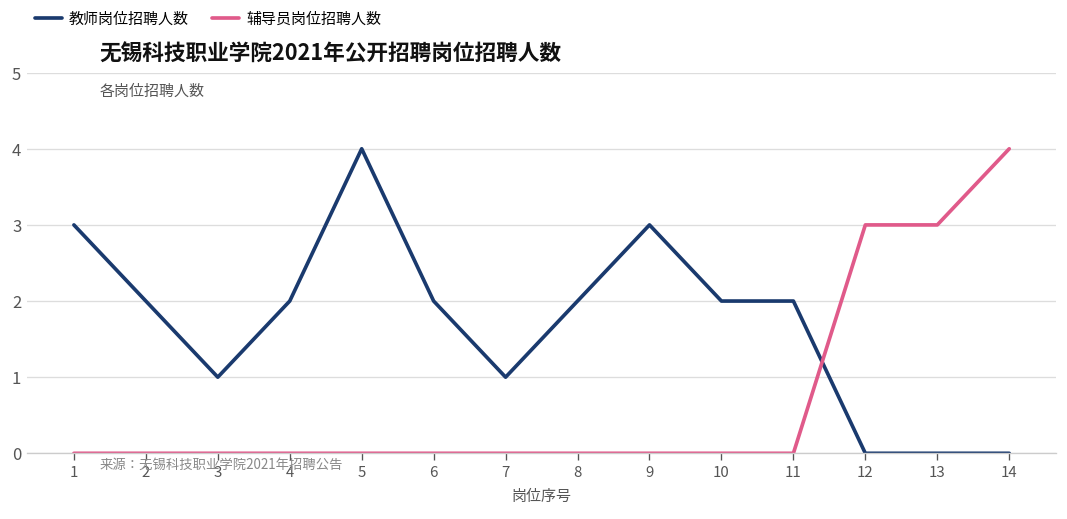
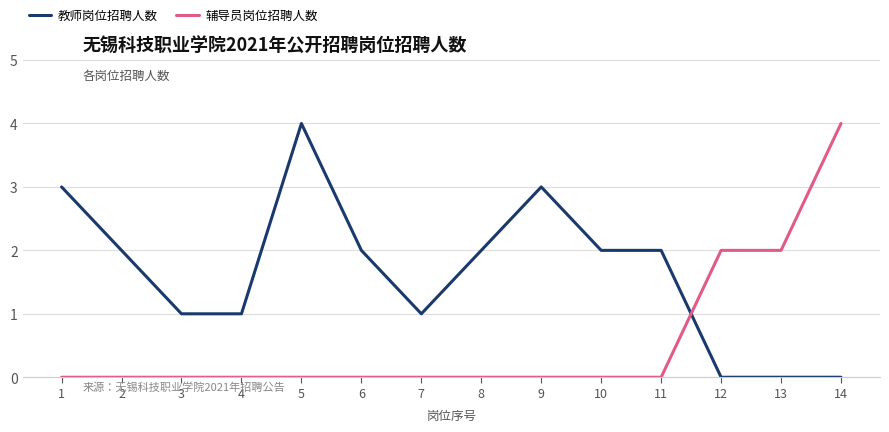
  {
    "教师岗位招聘人数": {
      "1": 3,
      "2": 2,
      "3": 1,
-     "4": 2,
+     "4": 1,
      "5": 4,
      "6": 2,
      "7": 1,
      "8": 2,
      "9": 3,
      "10": 2,
      "11": 2,
      "12": 0,
      "13": 0,
      "14": 0
    },
    "辅导员岗位招聘人数": {
      "1": 0,
      "2": 0,
      "3": 0,
      "4": 0,
      "5": 0,
      "6": 0,
      "7": 0,
      "8": 0,
      "9": 0,
      "10": 0,
      "11": 0,
-     "12": 3,
-     "13": 3,
+     "12": 2,
+     "13": 2,
      "14": 4
    }
  }
